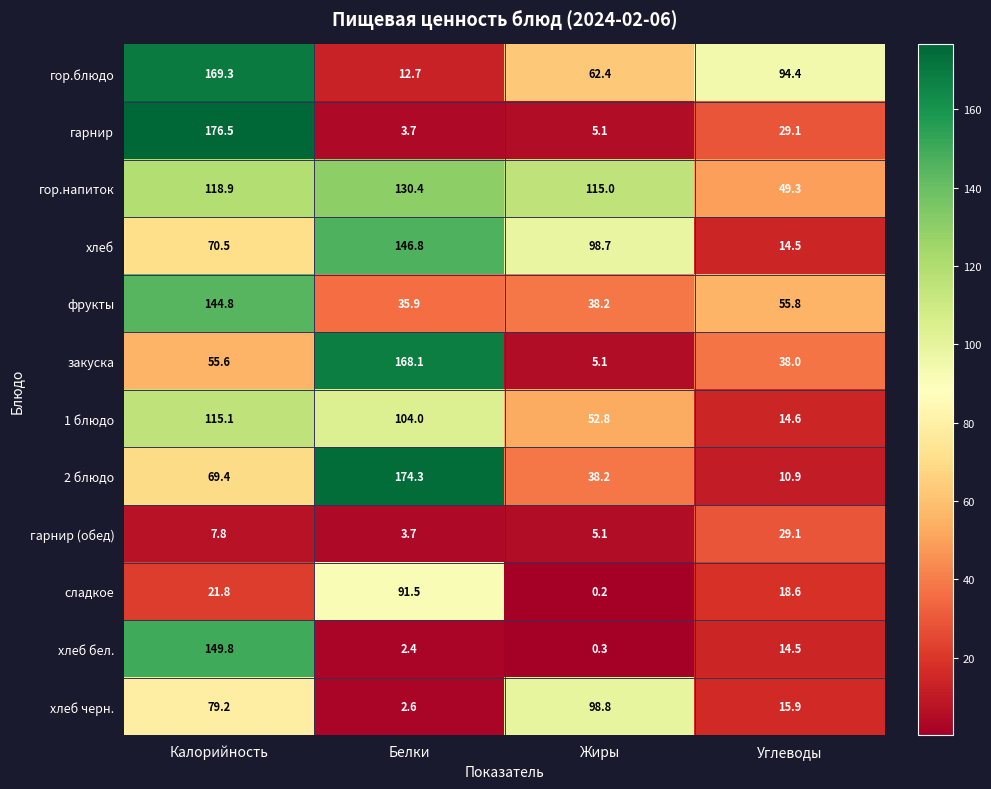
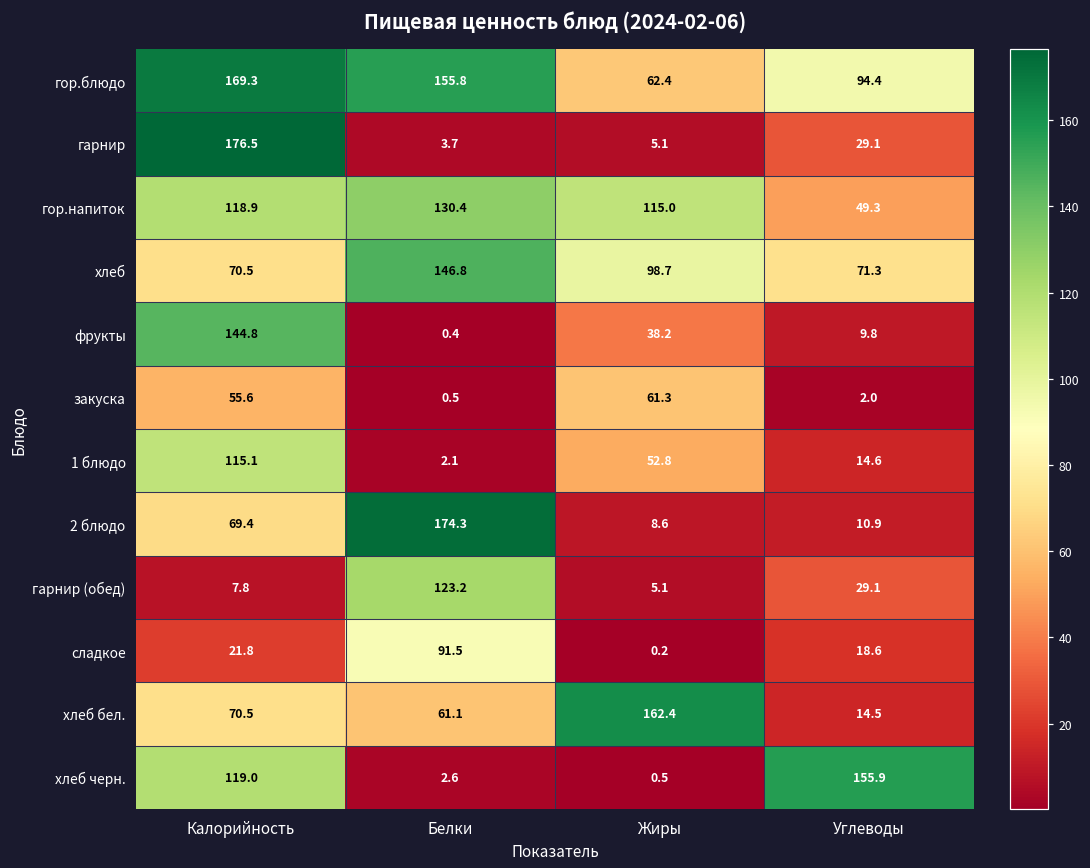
  {
    "гор.блюдо": {
      "Калорийность": 169.3,
-     "Белки": 12.7,
+     "Белки": 155.8,
      "Жиры": 62.4,
      "Углеводы": 94.4
    },
    "гарнир": {
      "Калорийность": 176.5,
      "Белки": 3.7,
      "Жиры": 5.1,
      "Углеводы": 29.1
    },
    "гор.напиток": {
      "Калорийность": 118.9,
      "Белки": 130.4,
      "Жиры": 115.0,
      "Углеводы": 49.3
    },
    "хлеб": {
      "Калорийность": 70.5,
      "Белки": 146.8,
      "Жиры": 98.7,
-     "Углеводы": 14.5
+     "Углеводы": 71.3
    },
    "фрукты": {
      "Калорийность": 144.8,
-     "Белки": 35.9,
+     "Белки": 0.4,
      "Жиры": 38.2,
-     "Углеводы": 55.8
+     "Углеводы": 9.8
    },
    "закуска": {
      "Калорийность": 55.6,
-     "Белки": 168.1,
-     "Жиры": 5.1,
-     "Углеводы": 38.0
+     "Белки": 0.5,
+     "Жиры": 61.3,
+     "Углеводы": 2.0
    },
    "1 блюдо": {
      "Калорийность": 115.1,
-     "Белки": 104.0,
+     "Белки": 2.1,
      "Жиры": 52.8,
      "Углеводы": 14.6
    },
    "2 блюдо": {
      "Калорийность": 69.4,
      "Белки": 174.3,
-     "Жиры": 38.2,
+     "Жиры": 8.6,
      "Углеводы": 10.9
    },
    "гарнир (обед)": {
      "Калорийность": 7.8,
-     "Белки": 3.7,
+     "Белки": 123.2,
      "Жиры": 5.1,
      "Углеводы": 29.1
    },
    "сладкое": {
      "Калорийность": 21.8,
      "Белки": 91.5,
      "Жиры": 0.2,
      "Углеводы": 18.6
    },
    "хлеб бел.": {
-     "Калорийность": 149.8,
-     "Белки": 2.4,
-     "Жиры": 0.3,
+     "Калорийность": 70.5,
+     "Белки": 61.1,
+     "Жиры": 162.4,
      "Углеводы": 14.5
    },
    "хлеб черн.": {
-     "Калорийность": 79.2,
+     "Калорийность": 119.0,
      "Белки": 2.6,
-     "Жиры": 98.8,
-     "Углеводы": 15.9
+     "Жиры": 0.5,
+     "Углеводы": 155.9
    }
  }
